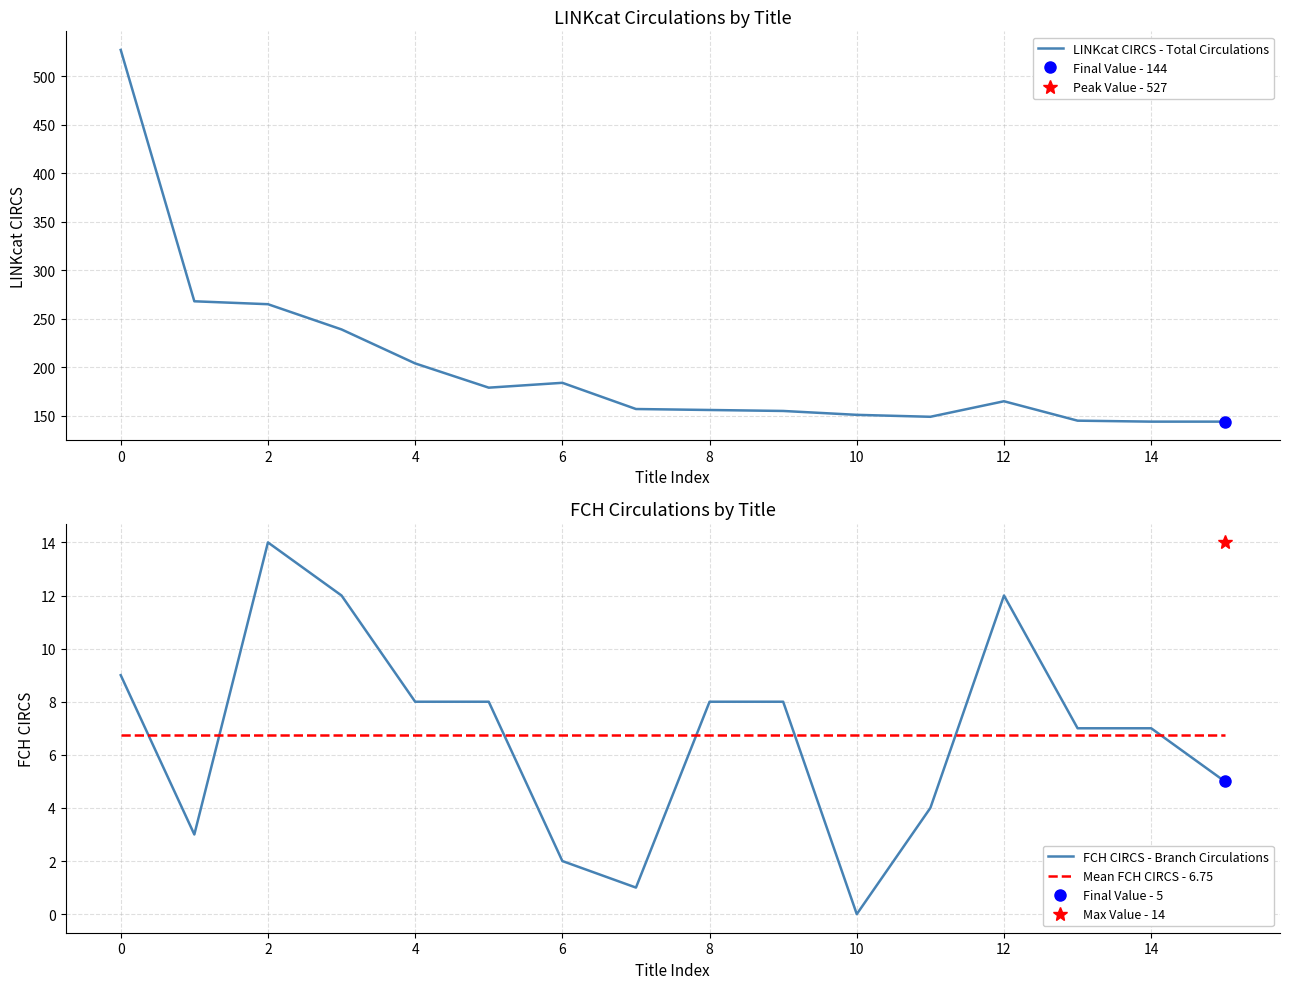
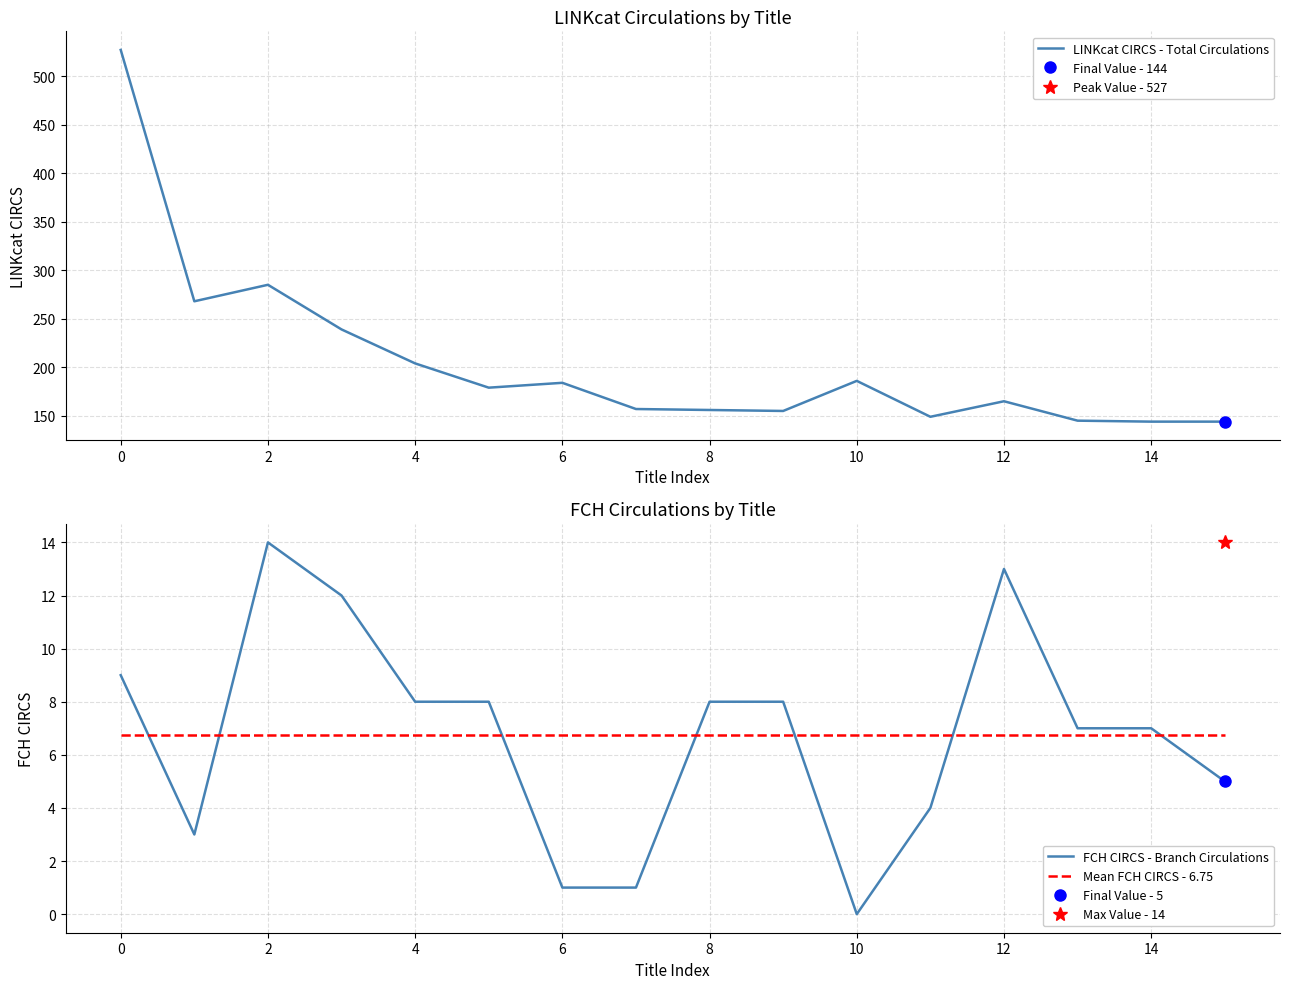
  {
    "LINKcat Circulations by Title": {
      "LINKcat CIRCS - Total Circulations": {
        "0": 530,
-       "2": 270,
+       "2": 290,
        "4": 200,
        "6": 180,
        "8": 160,
-       "10": 150,
+       "10": 190,
        "12": 170,
        "14": 140
      }
    },
    "FCH Circulations by Title": {
      "FCH CIRCS - Branch Circulations": {
        "0": 9,
        "2": 14,
        "4": 8,
-       "6": 2,
+       "6": 1,
        "8": 8,
        "10": 0,
-       "12": 12,
+       "12": 13,
        "14": 7
      }
    }
  }
